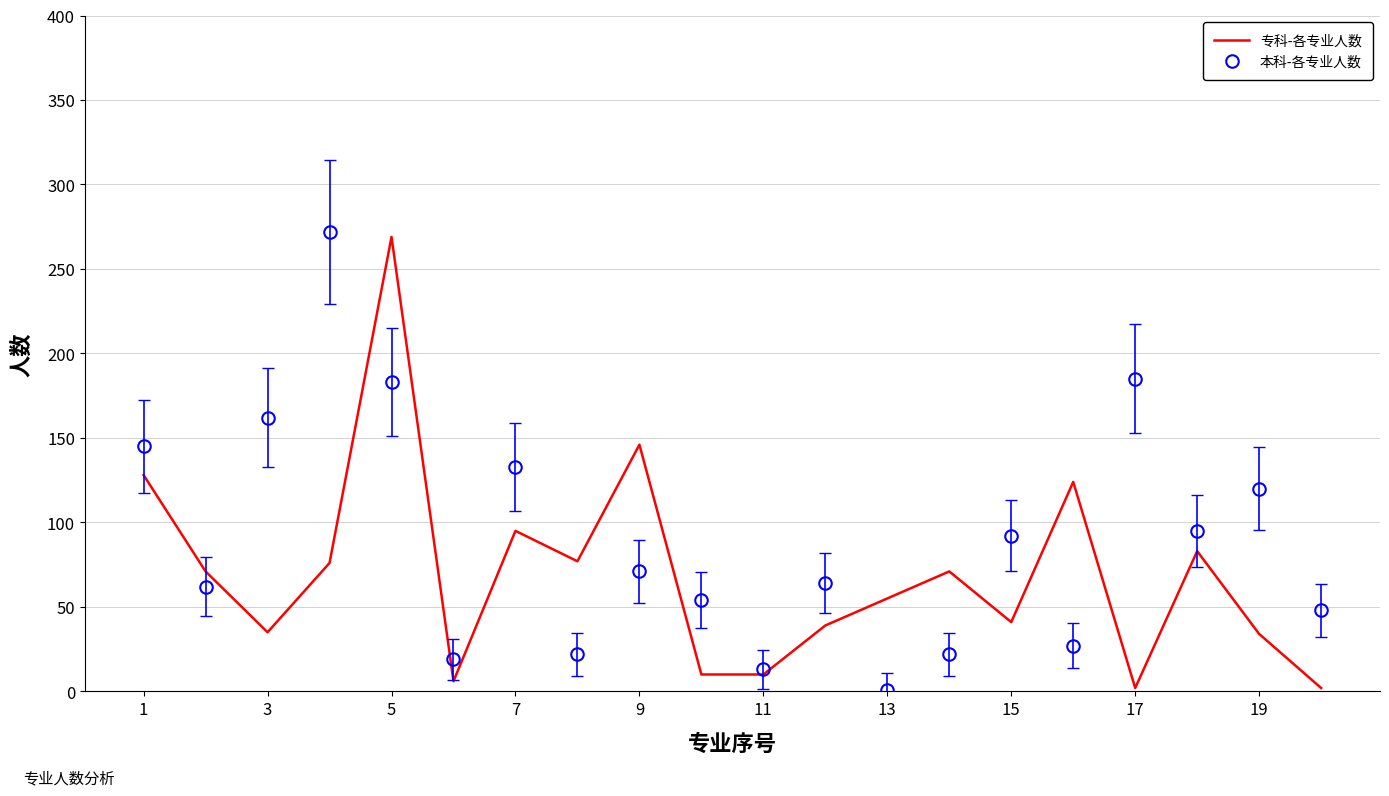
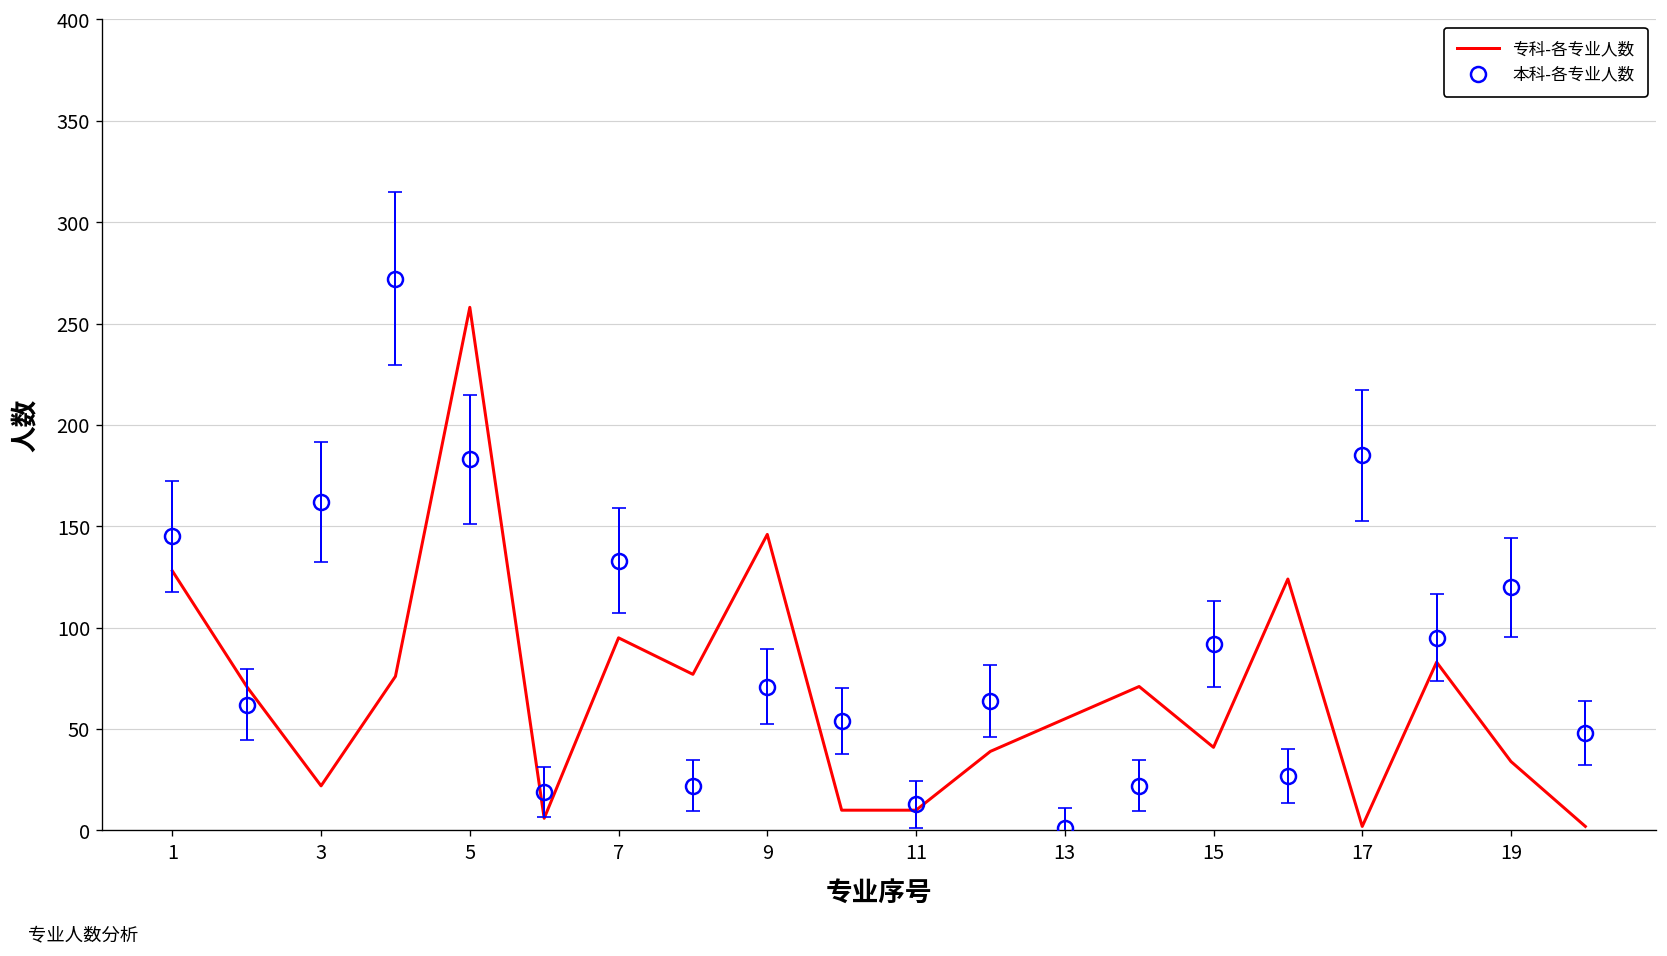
  {
    "专科-各专业人数": {
      "1": 128,
-     "3": 35,
-     "5": 269,
+     "3": 22,
+     "5": 258,
      "7": 95,
      "9": 146,
      "11": 10,
      "13": 55,
      "15": 41,
      "17": 2,
      "19": 34
    },
    "本科-各专业人数": {
      "1": 145,
      "3": 162,
      "5": 183,
      "7": 133,
      "9": 71,
      "11": 13,
      "13": 1,
      "15": 92,
      "17": 185,
      "19": 120
    }
  }
